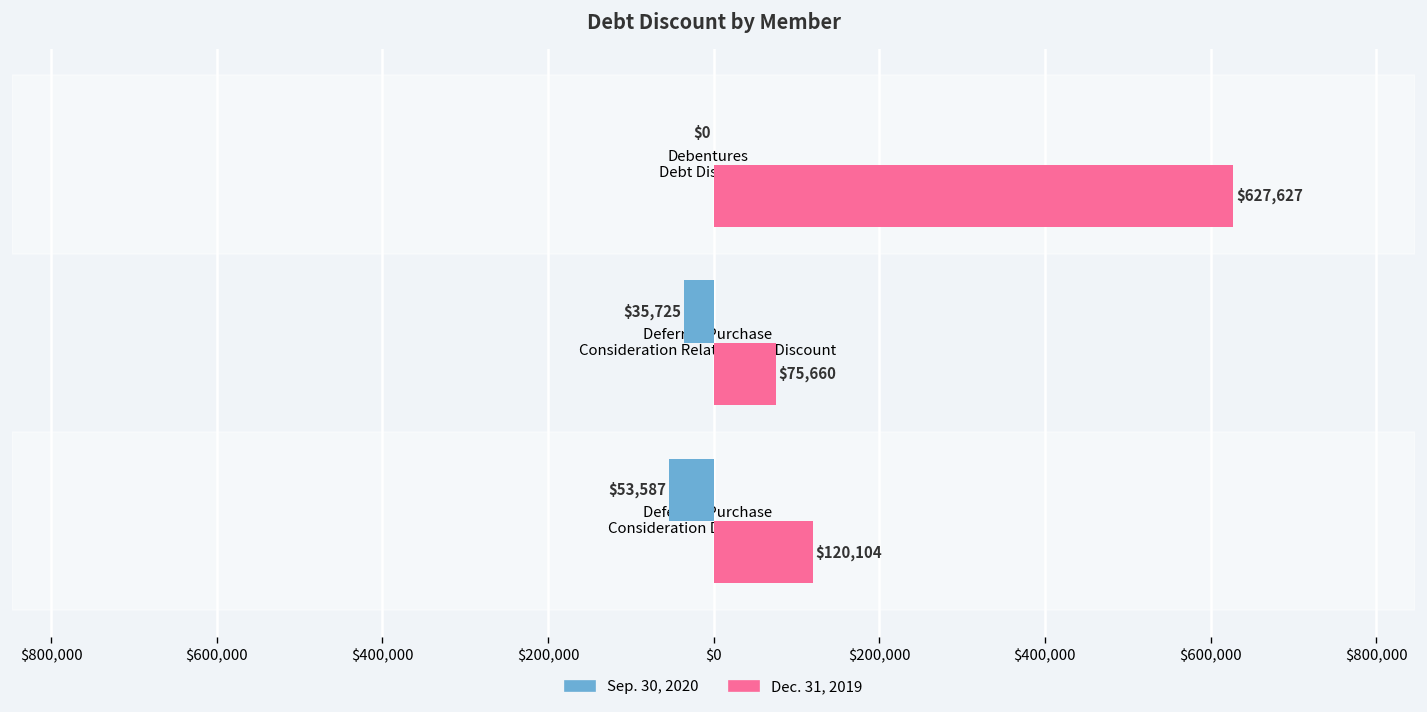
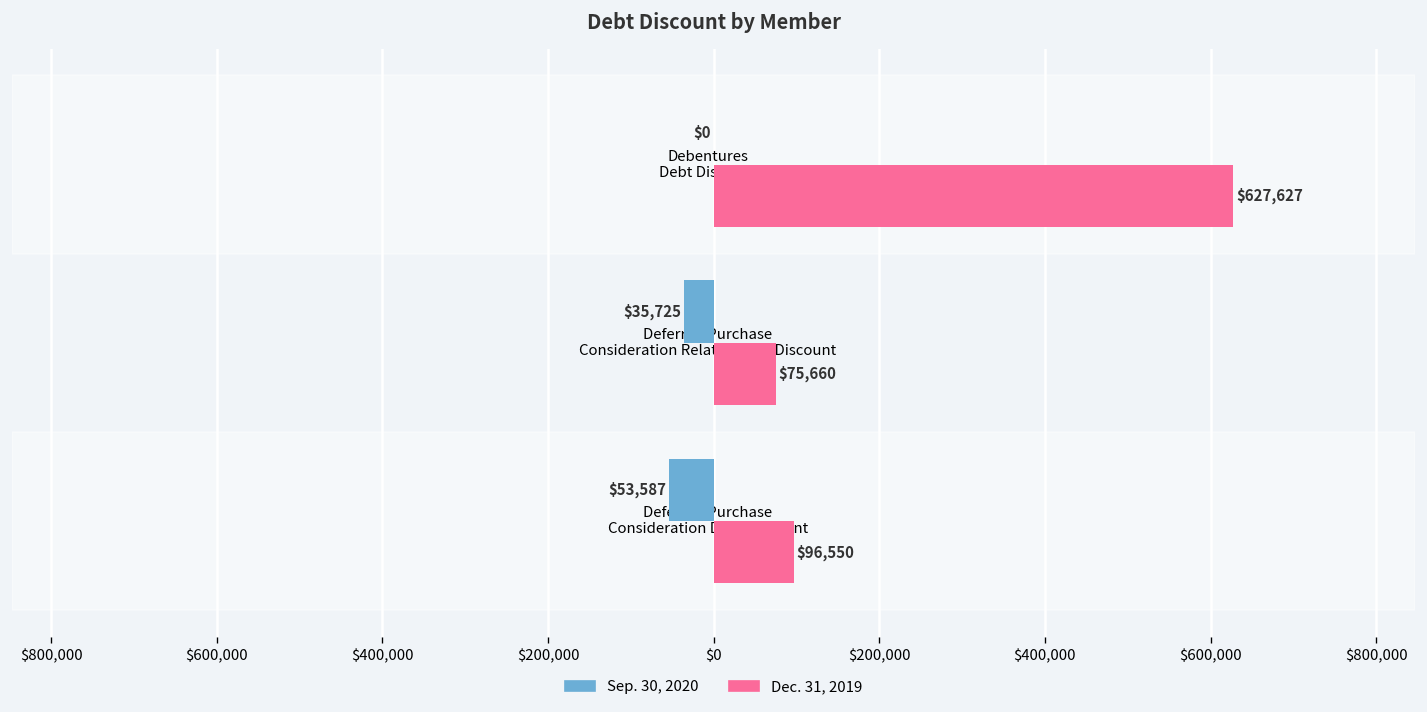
  {
    "Sep. 30, 2020": {
      "Debentures Debt Discount": "$0"
    },
    "Dec. 31, 2019": {
      "Debentures Debt Discount": "$627,627",
      "Deferred Purchase Consideration Related Debt Discount": "$75,660",
-     "Deferred Purchase Consideration Debt Discount": "$120,104"
+     "Deferred Purchase Consideration Debt Discount": "$96,550"
    }
  }
